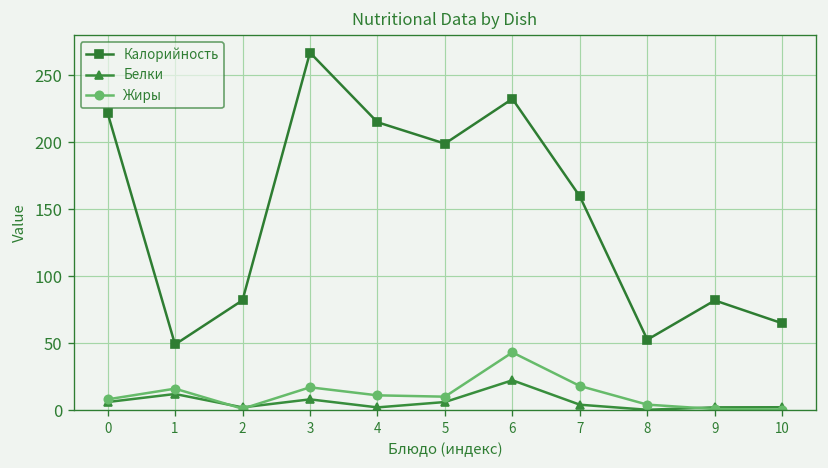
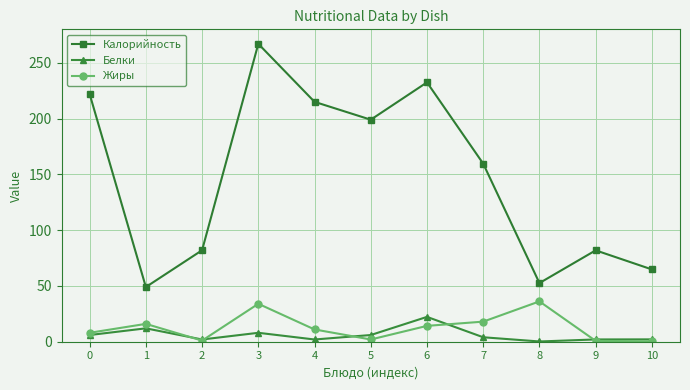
  {
    "Жиры": {
      "1": 16,
-     "3": 17,
+     "3": 34,
      "4": 11,
-     "5": 10,
-     "6": 43,
+     "5": 2,
+     "6": 14,
      "7": 18,
-     "8": 4
+     "8": 36
    }
  }
